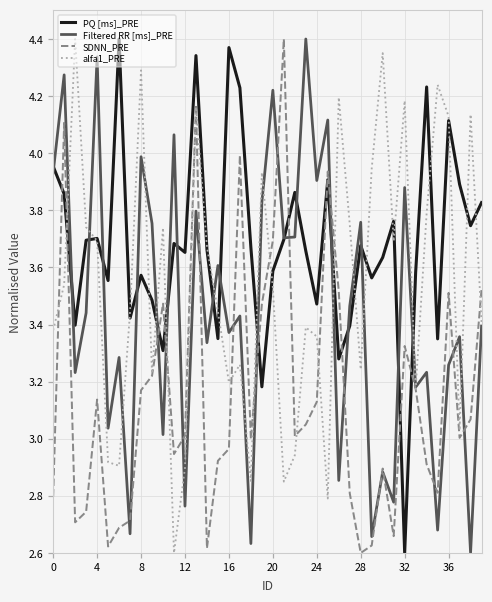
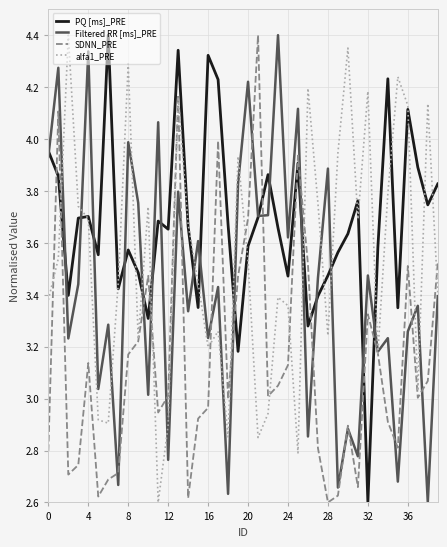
  {
    "PQ [ms]_PRE": {
      "0": 3.95,
      "8": 3.57,
      "12": 3.65,
-     "16": 4.37,
+     "16": 4.32,
      "20": 3.59,
      "24": 3.47,
-     "28": 3.68,
+     "28": 3.47,
      "32": 2.60,
      "36": 4.11
    },
    "Filtered RR [ms]_PRE": {
      "0": 3.93,
      "8": 3.99,
      "12": 2.76,
-     "16": 3.37,
+     "16": 3.23,
      "20": 4.22,
-     "24": 3.90,
-     "28": 3.76,
-     "32": 3.88,
+     "24": 3.62,
+     "28": 3.89,
+     "32": 3.47,
      "36": 3.26
    }
  }
